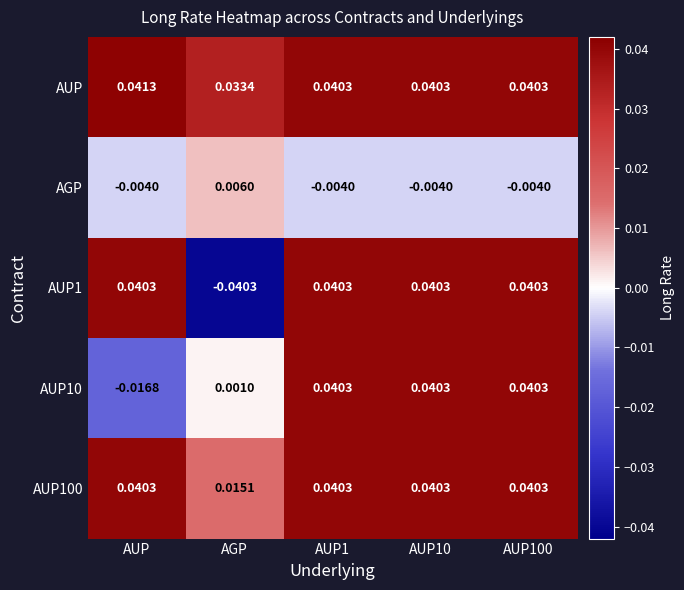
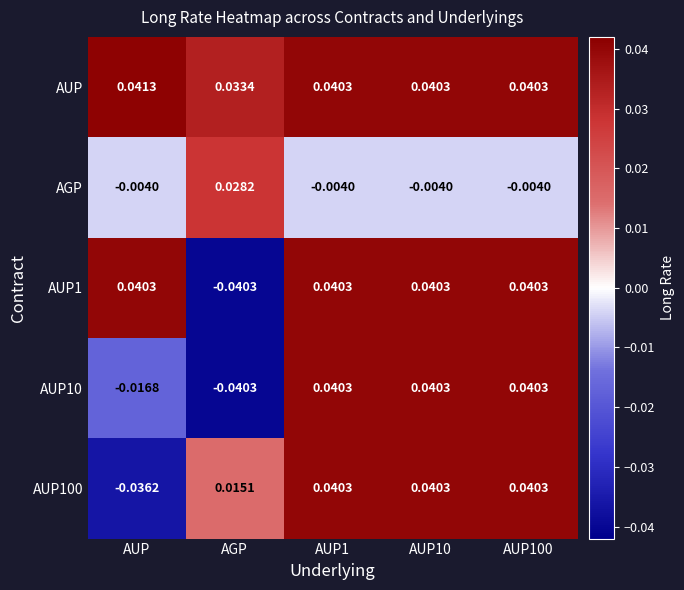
  {
    "AUP": {
      "AUP": 0.0413,
      "AGP": 0.0334,
      "AUP1": 0.0403,
      "AUP10": 0.0403,
      "AUP100": 0.0403
    },
    "AGP": {
      "AUP": -0.0040,
-     "AGP": 0.0060,
+     "AGP": 0.0282,
      "AUP1": -0.0040,
      "AUP10": -0.0040,
      "AUP100": -0.0040
    },
    "AUP1": {
      "AUP": 0.0403,
      "AGP": -0.0403,
      "AUP1": 0.0403,
      "AUP10": 0.0403,
      "AUP100": 0.0403
    },
    "AUP10": {
      "AUP": -0.0168,
-     "AGP": 0.0010,
+     "AGP": -0.0403,
      "AUP1": 0.0403,
      "AUP10": 0.0403,
      "AUP100": 0.0403
    },
    "AUP100": {
-     "AUP": 0.0403,
+     "AUP": -0.0362,
      "AGP": 0.0151,
      "AUP1": 0.0403,
      "AUP10": 0.0403,
      "AUP100": 0.0403
    }
  }
